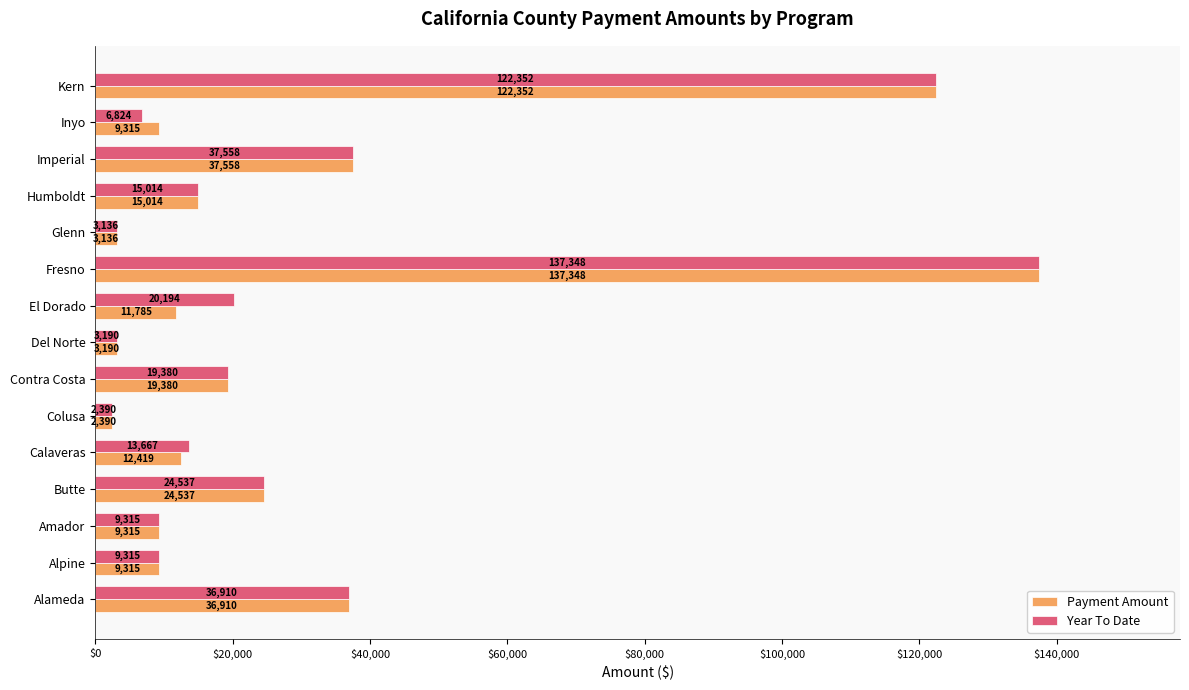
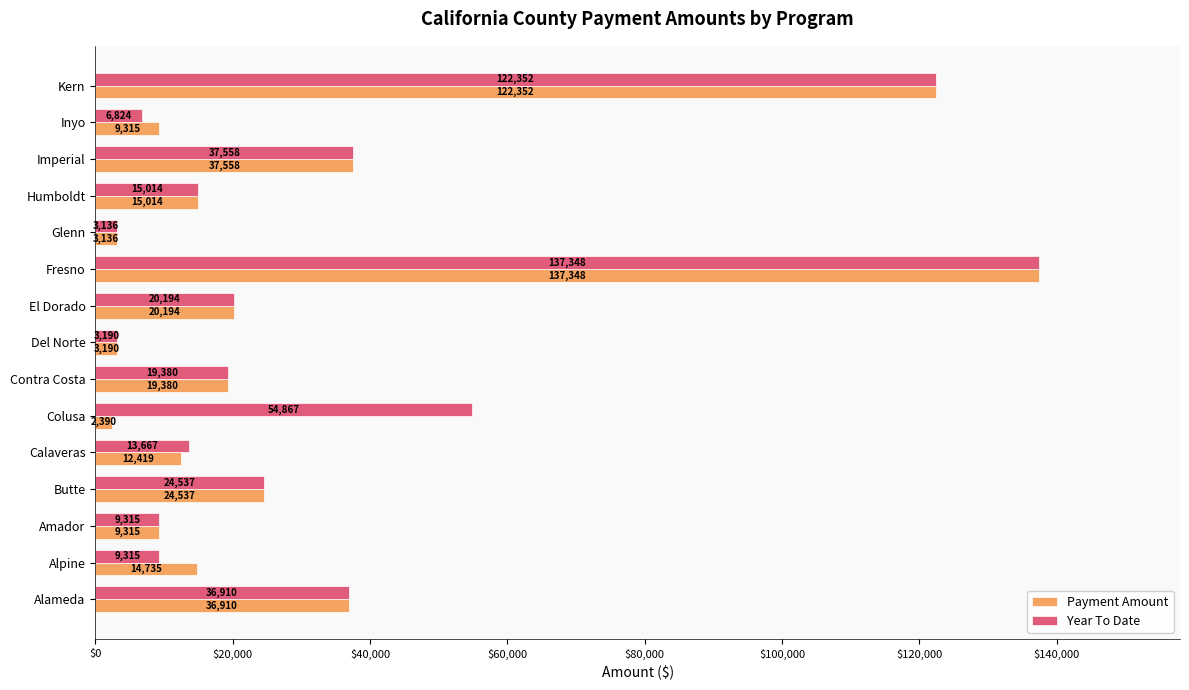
  {
    "Payment Amount": {
      "Kern": "122,352",
      "Inyo": "9,315",
      "Imperial": "37,558",
      "Humboldt": "15,014",
      "Glenn": "3,136",
      "Fresno": "137,348",
-     "El Dorado": "11,785",
+     "El Dorado": "20,194",
      "Del Norte": "3,190",
      "Contra Costa": "19,380",
      "Colusa": "2,390",
      "Calaveras": "12,419",
      "Butte": "24,537",
      "Amador": "9,315",
-     "Alpine": "9,315",
+     "Alpine": "14,735",
      "Alameda": "36,910"
    },
    "Year To Date": {
      "Kern": "122,352",
      "Inyo": "6,824",
      "Imperial": "37,558",
      "Humboldt": "15,014",
      "Glenn": "3,136",
      "Fresno": "137,348",
      "El Dorado": "20,194",
      "Del Norte": "3,190",
      "Contra Costa": "19,380",
-     "Colusa": "2,390",
+     "Colusa": "54,867",
      "Calaveras": "13,667",
      "Butte": "24,537",
      "Amador": "9,315",
      "Alpine": "9,315",
      "Alameda": "36,910"
    }
  }
